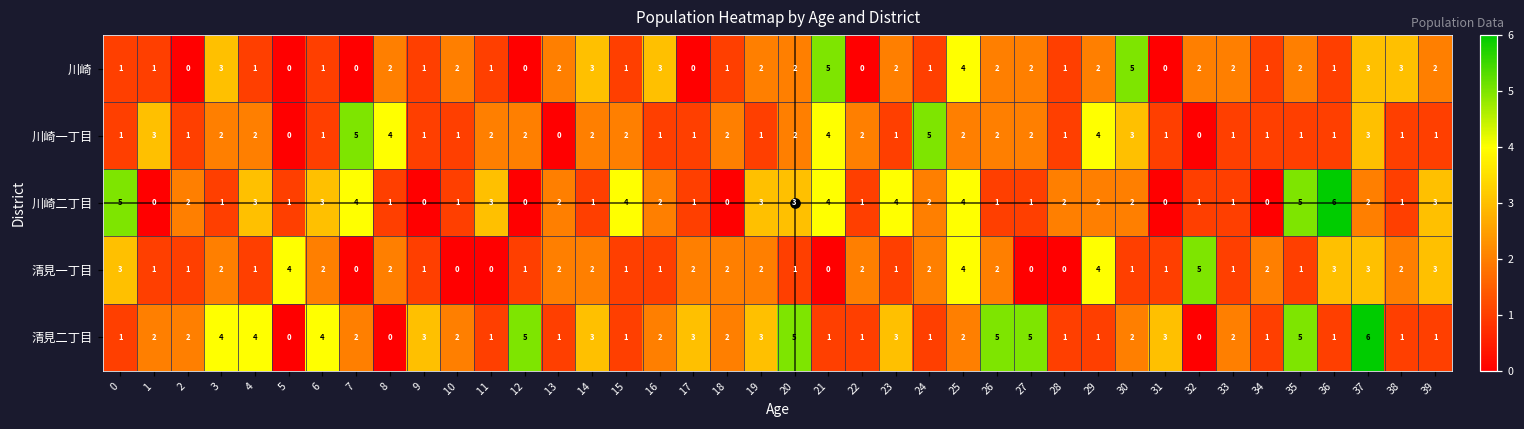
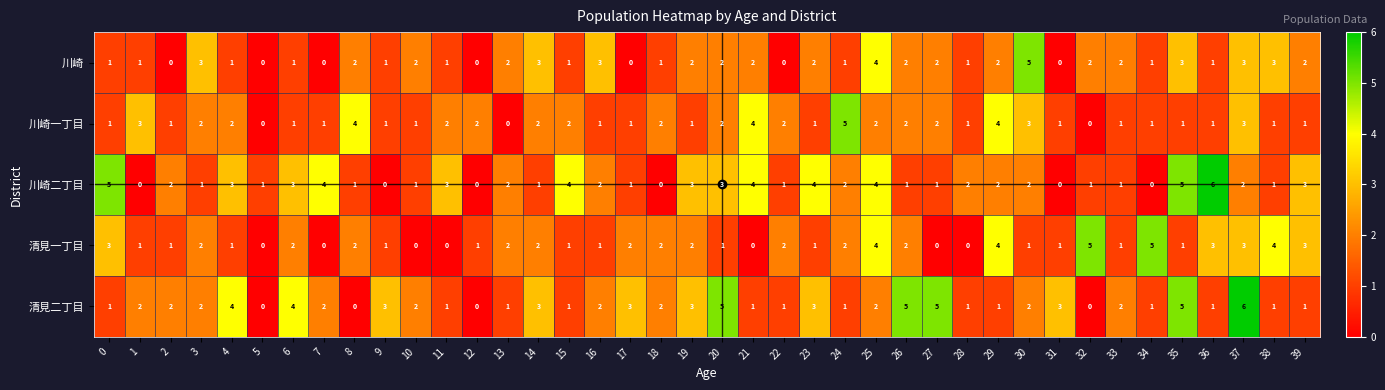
  {
    "川崎": {
      "0": 1,
      "1": 1,
      "2": 0,
      "3": 3,
      "4": 1,
      "5": 0,
      "6": 1,
      "7": 0,
      "8": 2,
      "9": 1,
      "10": 2,
      "11": 1,
      "12": 0,
      "13": 2,
      "14": 3,
      "15": 1,
      "16": 3,
      "17": 0,
      "18": 1,
      "19": 2,
      "20": 2,
-     "21": 5,
+     "21": 2,
      "22": 0,
      "23": 2,
      "24": 1,
      "25": 4,
      "26": 2,
      "27": 2,
      "28": 1,
      "29": 2,
      "30": 5,
      "31": 0,
      "32": 2,
      "33": 2,
      "34": 1,
-     "35": 2,
+     "35": 3,
      "36": 1,
      "37": 3,
      "38": 3,
      "39": 2
    },
    "川崎一丁目": {
      "0": 1,
      "1": 3,
      "2": 1,
      "3": 2,
      "4": 2,
      "5": 0,
      "6": 1,
-     "7": 5,
+     "7": 1,
      "8": 4,
      "9": 1,
      "10": 1,
      "11": 2,
      "12": 2,
      "13": 0,
      "14": 2,
      "15": 2,
      "16": 1,
      "17": 1,
      "18": 2,
      "19": 1,
      "20": 2,
      "21": 4,
      "22": 2,
      "23": 1,
      "24": 5,
      "25": 2,
      "26": 2,
      "27": 2,
      "28": 1,
      "29": 4,
      "30": 3,
      "31": 1,
      "32": 0,
      "33": 1,
      "34": 1,
      "35": 1,
      "36": 1,
      "37": 3,
      "38": 1,
      "39": 1
    },
    "川崎二丁目": {
      "0": 5,
      "1": 0,
      "2": 2,
      "3": 1,
      "4": 3,
      "5": 1,
      "6": 3,
      "7": 4,
      "8": 1,
      "9": 0,
      "10": 1,
      "11": 3,
      "12": 0,
      "13": 2,
      "14": 1,
      "15": 4,
      "16": 2,
      "17": 1,
      "18": 0,
      "19": 3,
      "21": 4,
      "22": 1,
      "23": 4,
      "24": 2,
      "25": 4,
      "26": 1,
      "27": 1,
      "28": 2,
      "29": 2,
      "30": 2,
      "31": 0,
      "32": 1,
      "33": 1,
      "34": 0,
      "35": 5,
      "36": 6,
      "37": 2,
      "38": 1,
      "39": 3
    },
    "清見一丁目": {
      "0": 3,
      "1": 1,
      "2": 1,
      "3": 2,
      "4": 1,
-     "5": 4,
+     "5": 0,
      "6": 2,
      "7": 0,
      "8": 2,
      "9": 1,
      "10": 0,
      "11": 0,
      "12": 1,
      "13": 2,
      "14": 2,
      "15": 1,
      "16": 1,
      "17": 2,
      "18": 2,
      "19": 2,
      "20": 1,
      "21": 0,
      "22": 2,
      "23": 1,
      "24": 2,
      "25": 4,
      "26": 2,
      "27": 0,
      "28": 0,
      "29": 4,
      "30": 1,
      "31": 1,
      "32": 5,
      "33": 1,
-     "34": 2,
+     "34": 5,
      "35": 1,
      "36": 3,
      "37": 3,
-     "38": 2,
+     "38": 4,
      "39": 3
    },
    "清見二丁目": {
      "0": 1,
      "1": 2,
      "2": 2,
-     "3": 4,
+     "3": 2,
      "4": 4,
      "5": 0,
      "6": 4,
      "7": 2,
      "8": 0,
      "9": 3,
      "10": 2,
      "11": 1,
-     "12": 5,
+     "12": 0,
      "13": 1,
      "14": 3,
      "15": 1,
      "16": 2,
      "17": 3,
      "18": 2,
      "19": 3,
      "20": 5,
      "21": 1,
      "22": 1,
      "23": 3,
      "24": 1,
      "25": 2,
      "26": 5,
      "27": 5,
      "28": 1,
      "29": 1,
      "30": 2,
      "31": 3,
      "32": 0,
      "33": 2,
      "34": 1,
      "35": 5,
      "36": 1,
      "37": 6,
      "38": 1,
      "39": 1
    }
  }
